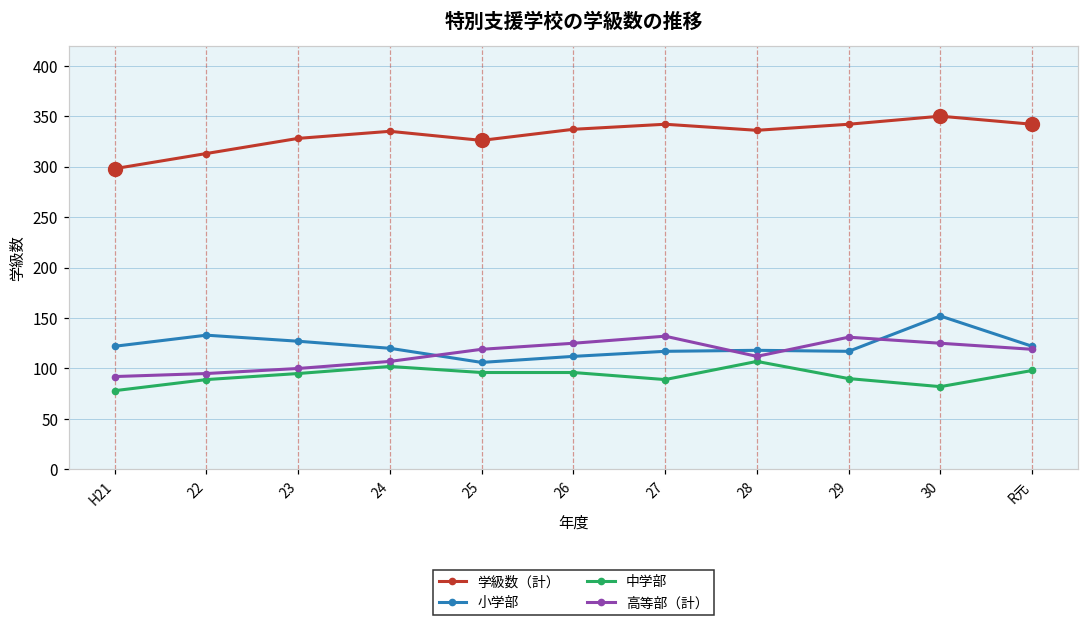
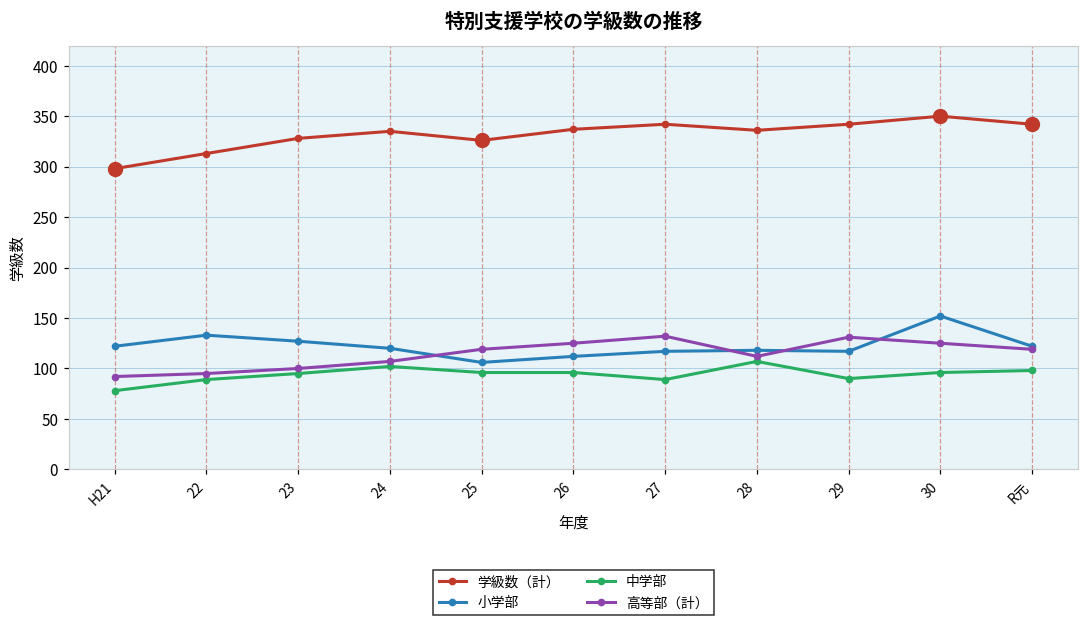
  {
    "小学部": {
      "H21": 120,
      "22": 130,
      "23": 130,
      "24": 120,
      "25": 110,
      "26": 110,
      "27": 120,
      "28": 120,
      "29": 120,
      "30": 150,
      "R元": 120
    },
    "中学部": {
      "H21": 80,
      "22": 90,
      "23": 100,
      "24": 100,
      "25": 100,
      "26": 100,
      "27": 90,
      "28": 110,
      "29": 90,
-     "30": 80,
+     "30": 100,
      "R元": 100
    },
    "高等部（計）": {
      "H21": 90,
      "22": 100,
      "23": 100,
      "24": 110,
      "25": 120,
      "26": 130,
      "27": 130,
      "28": 110,
      "29": 130,
      "30": 130,
      "R元": 120
    }
  }
